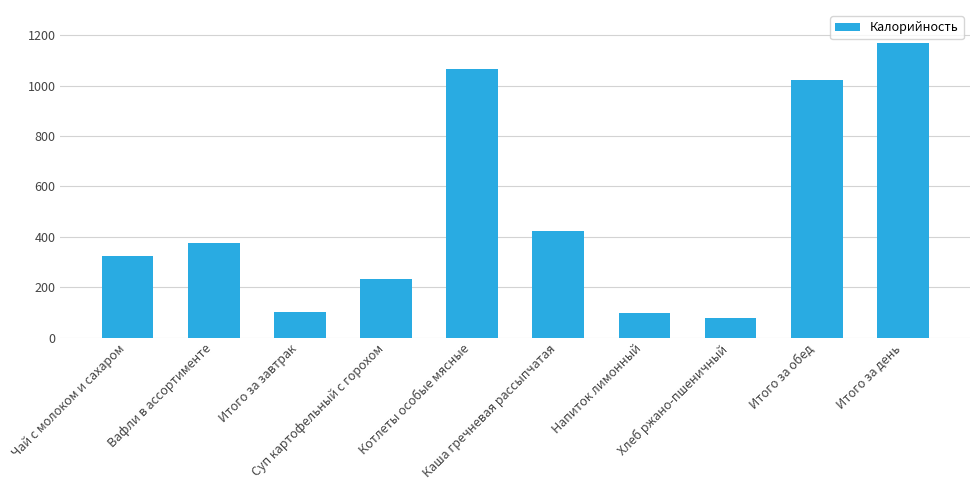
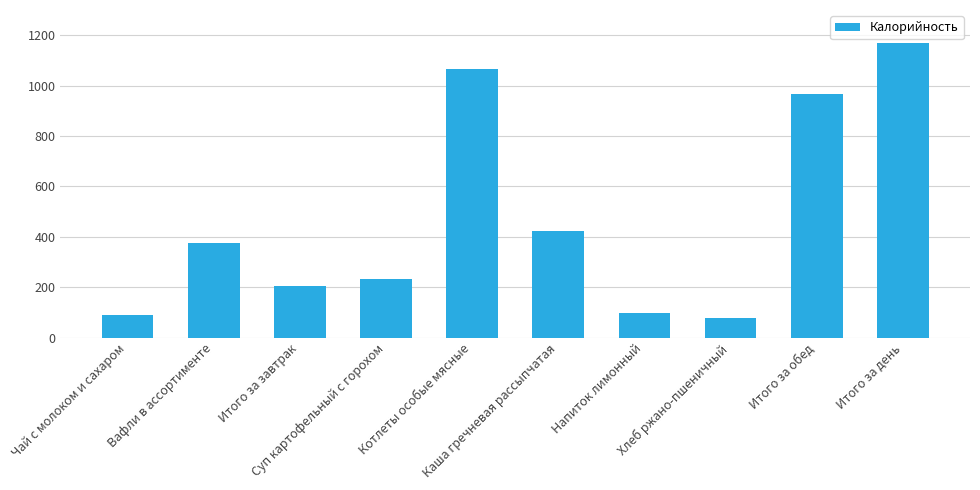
  {
-   "Чай с молоком и сахаром": 320,
+   "Чай с молоком и сахаром": 90,
    "Вафли в ассортименте": 380,
-   "Итого за завтрак": 100,
+   "Итого за завтрак": 210,
    "Суп картофельный с горохом": 230,
    "Котлеты особые мясные": 1070,
    "Каша гречневая рассыпчатая": 420,
    "Напиток лимонный": 100,
    "Хлеб ржано-пшеничный": 80,
-   "Итого за обед": 1020,
+   "Итого за обед": 970,
    "Итого за день": 1170
  }
